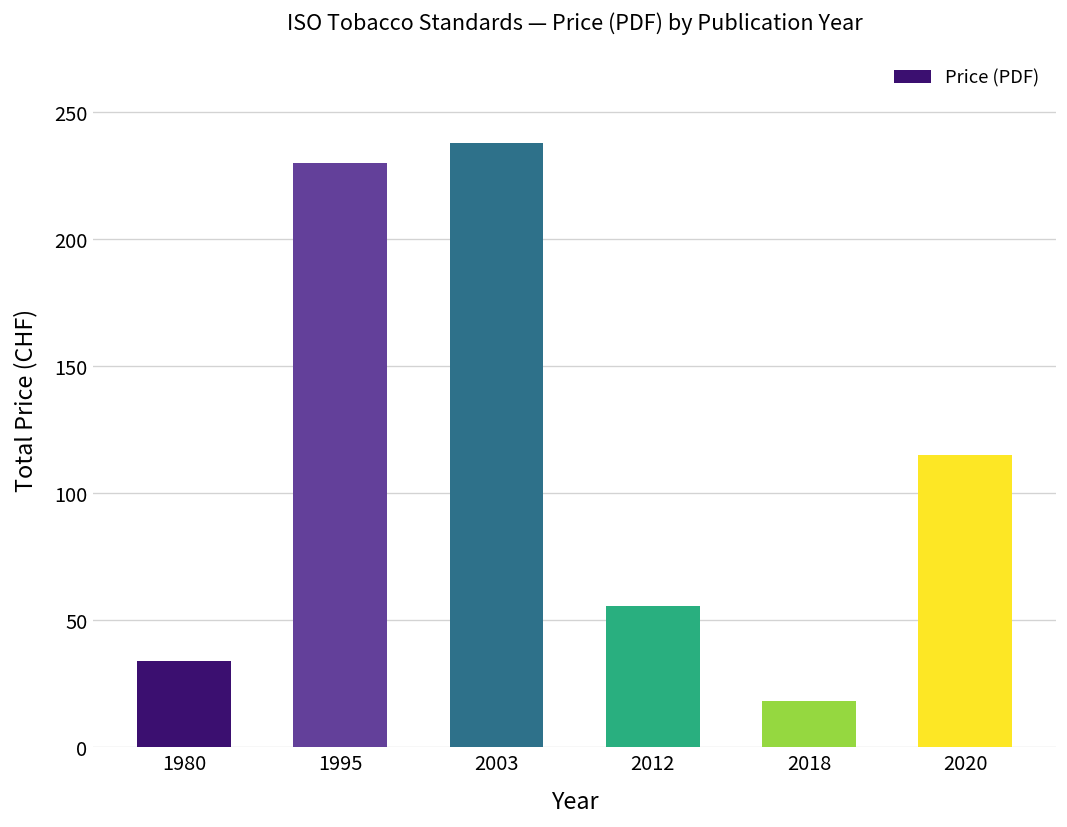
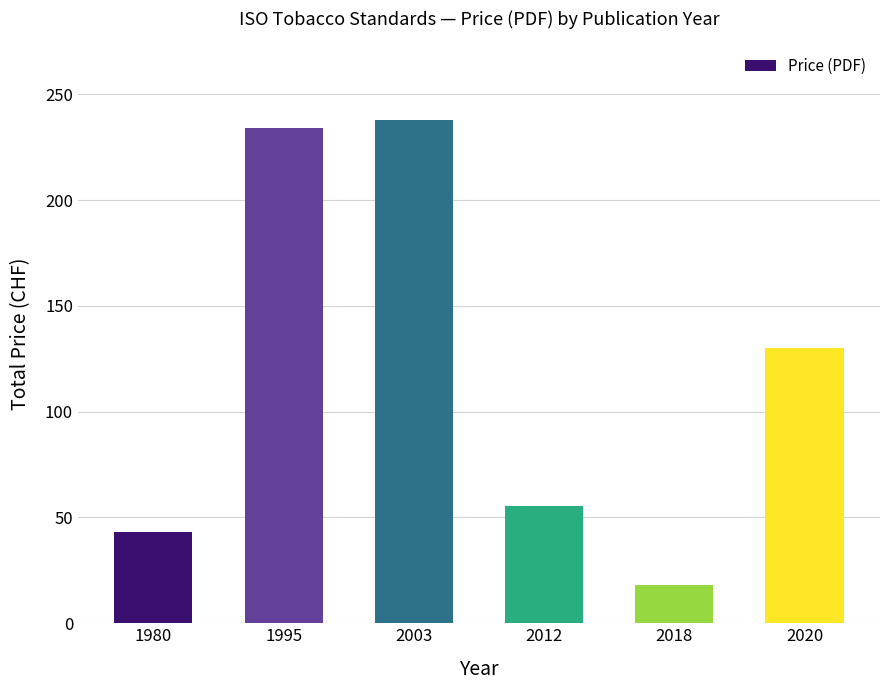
  {
-   "1980": 34,
-   "1995": 230,
+   "1980": 43,
+   "1995": 234,
    "2003": 238,
    "2012": 55,
    "2018": 18,
-   "2020": 115
+   "2020": 130
  }
